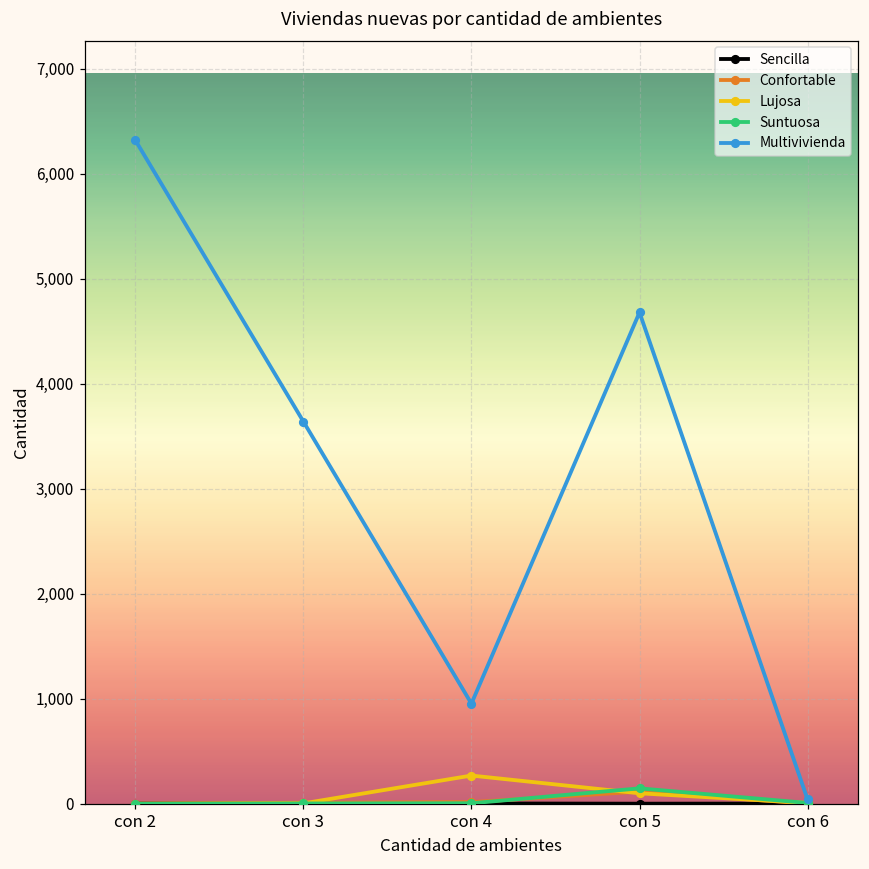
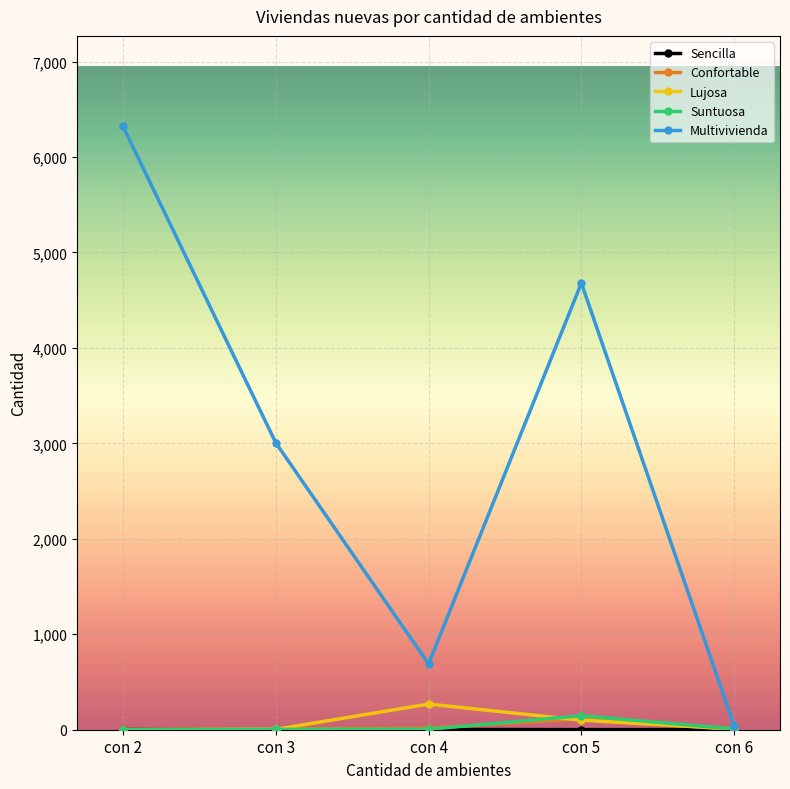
  {
    "Sencilla": {
      "con 5": "0"
    },
    "Lujosa": {
      "con 4": "300"
    },
    "Suntuosa": {
      "con 5": "100"
    },
    "Multivivienda": {
      "con 2": "6,300",
-     "con 3": "3,600",
-     "con 4": "1,000",
+     "con 3": "3,000",
+     "con 4": "700",
      "con 5": "4,700",
      "con 6": "0"
    }
  }
